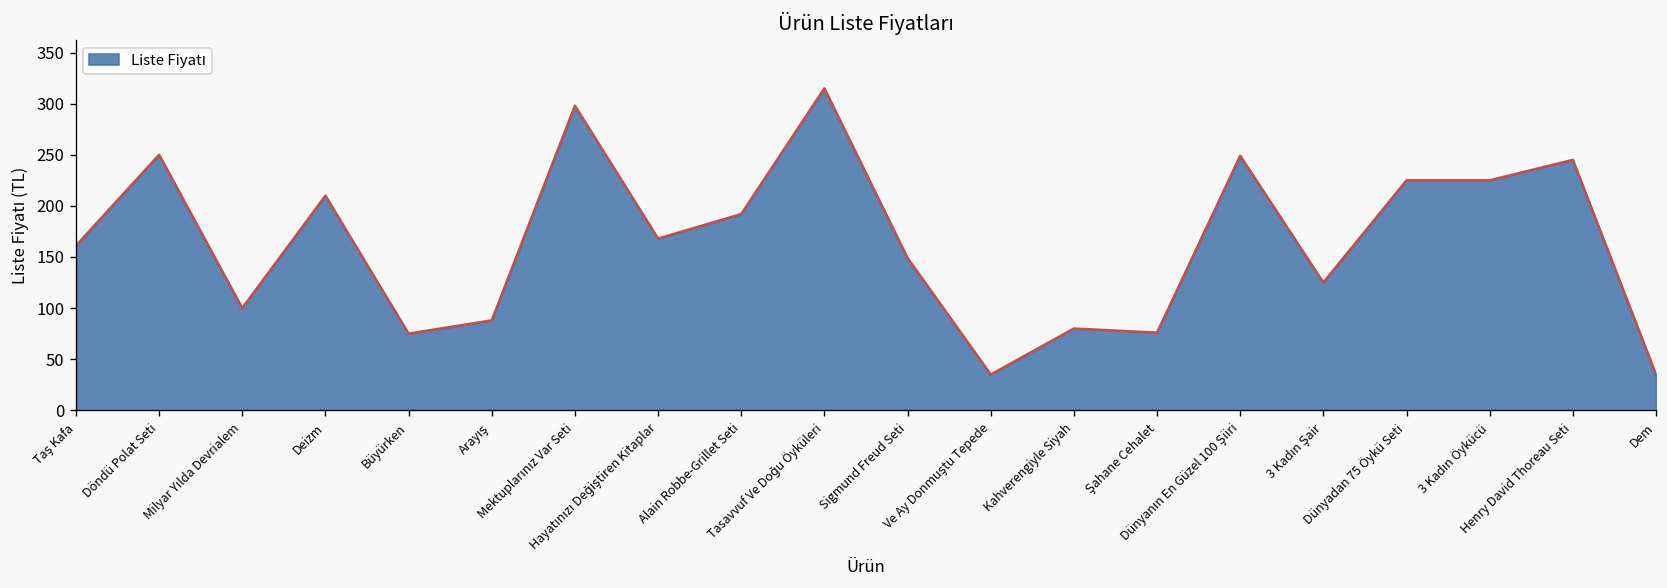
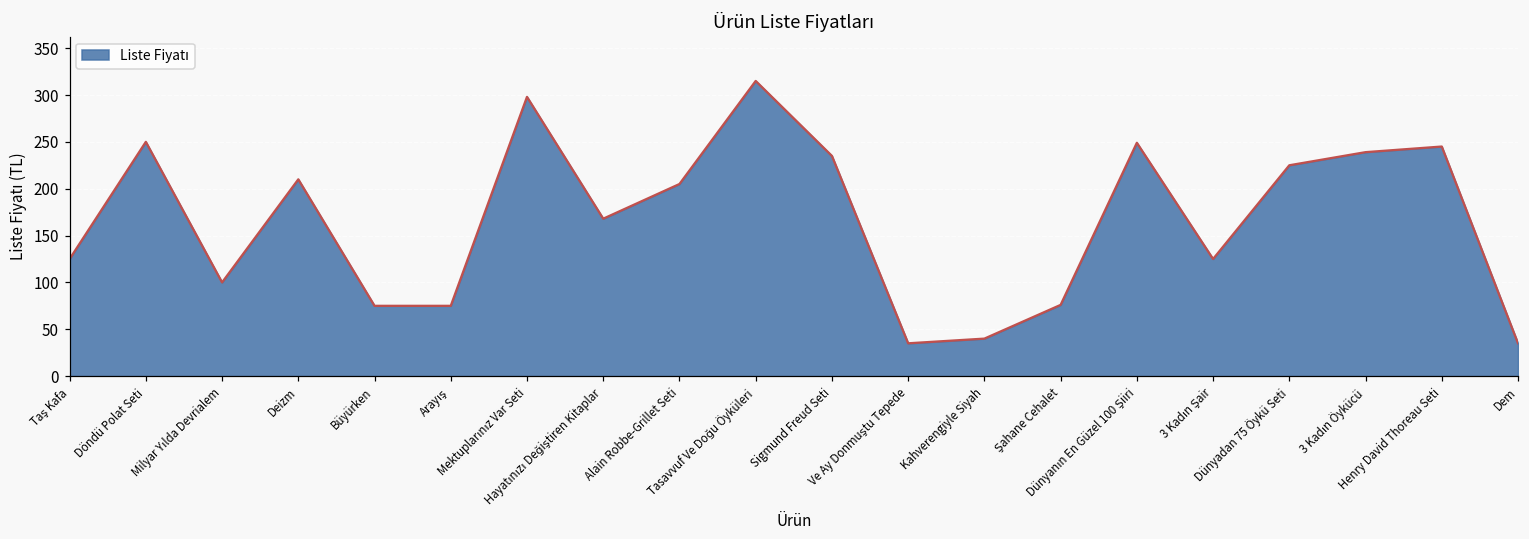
  {
-   "Taş Kafa": 160,
+   "Taş Kafa": 130,
    "Döndü Polat Seti": 250,
    "Milyar Yılda Devrialem": 100,
    "Deizm": 210,
    "Büyürken": 80,
-   "Arayış": 90,
+   "Arayış": 80,
    "Mektuplarınız Var Seti": 300,
    "Hayatınızı Değiştiren Kitaplar": 170,
-   "Alain Robbe-Grillet Seti": 190,
+   "Alain Robbe-Grillet Seti": 210,
    "Tasavvuf Ve Doğu Öyküleri": 320,
-   "Sigmund Freud Seti": 150,
+   "Sigmund Freud Seti": 240,
    "Ve Ay Donmuştu Tepede": 40,
-   "Kahverengiyle Siyah": 80,
+   "Kahverengiyle Siyah": 40,
    "Şahane Cehalet": 80,
    "Dünyanın En Güzel 100 Şiiri": 250,
    "3 Kadın Şair": 130,
    "Dünyadan 75 Öykü Seti": 230,
-   "3 Kadın Öykücü": 230,
+   "3 Kadın Öykücü": 240,
    "Henry David Thoreau Seti": 250,
    "Dem": 40
  }
